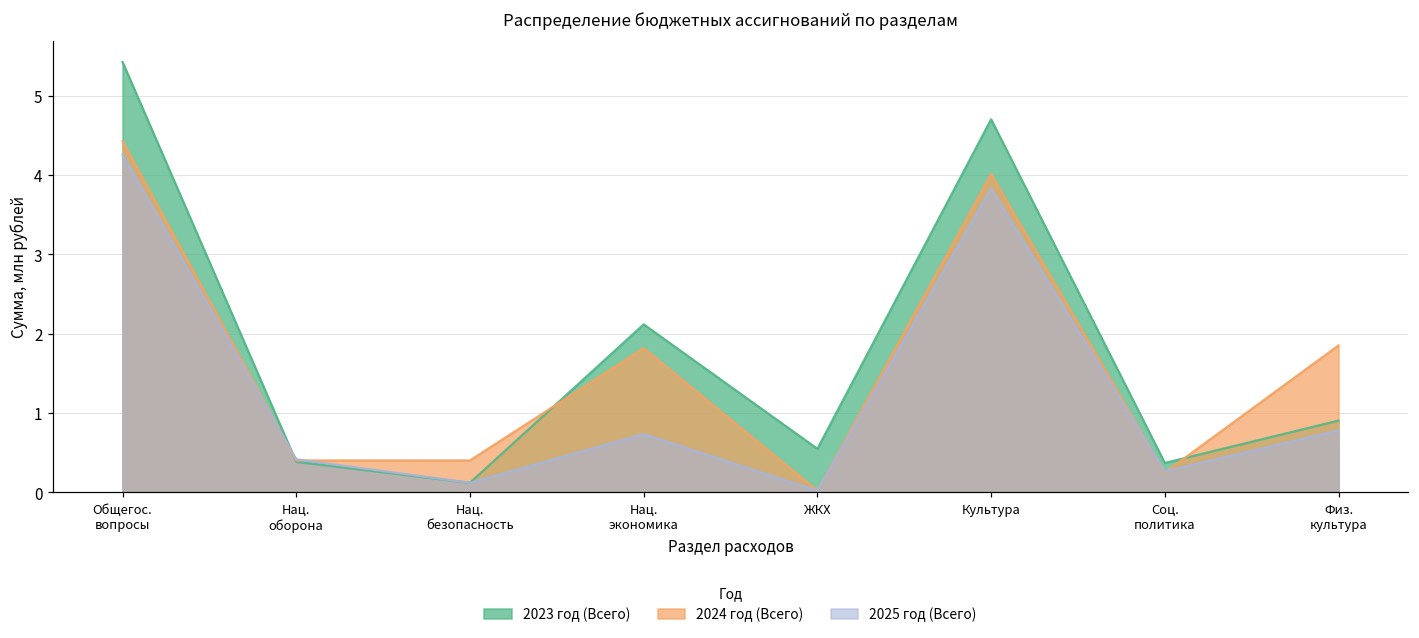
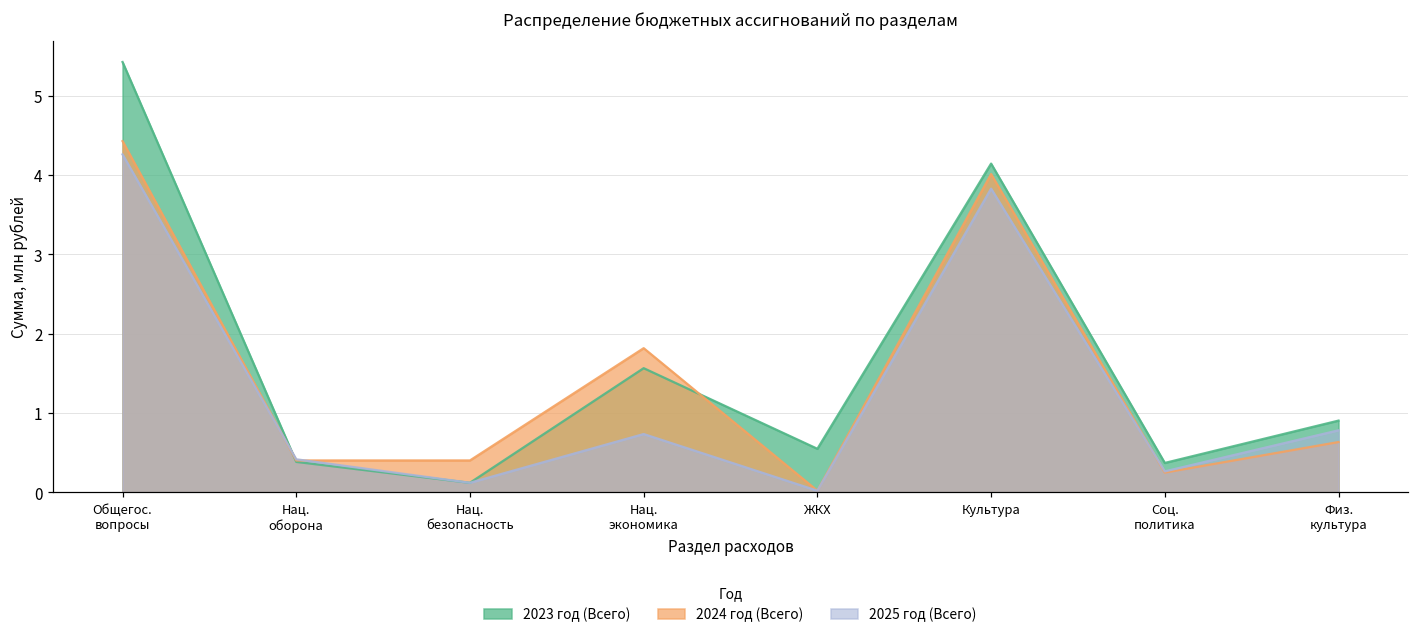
  {
    "2023 год (Всего)": {
      "Общегос. вопросы": 5.4,
-     "Нац. экономика": 2.1,
+     "Нац. экономика": 1.6,
      "ЖКХ": 0.5,
-     "Культура": 4.7,
+     "Культура": 4.1,
      "Соц. политика": 0.4,
      "Физ. культура": 0.9
    },
    "2024 год (Всего)": {
      "Общегос. вопросы": 4.4,
      "Нац. безопасность": 0.4,
      "Нац. экономика": 1.8,
      "Культура": 4.0,
-     "Физ. культура": 1.9
+     "Физ. культура": 0.6
    },
    "2025 год (Всего)": {
      "Общегос. вопросы": 4.3,
      "Нац. экономика": 0.7,
      "Культура": 3.8,
      "Физ. культура": 0.8
    }
  }
